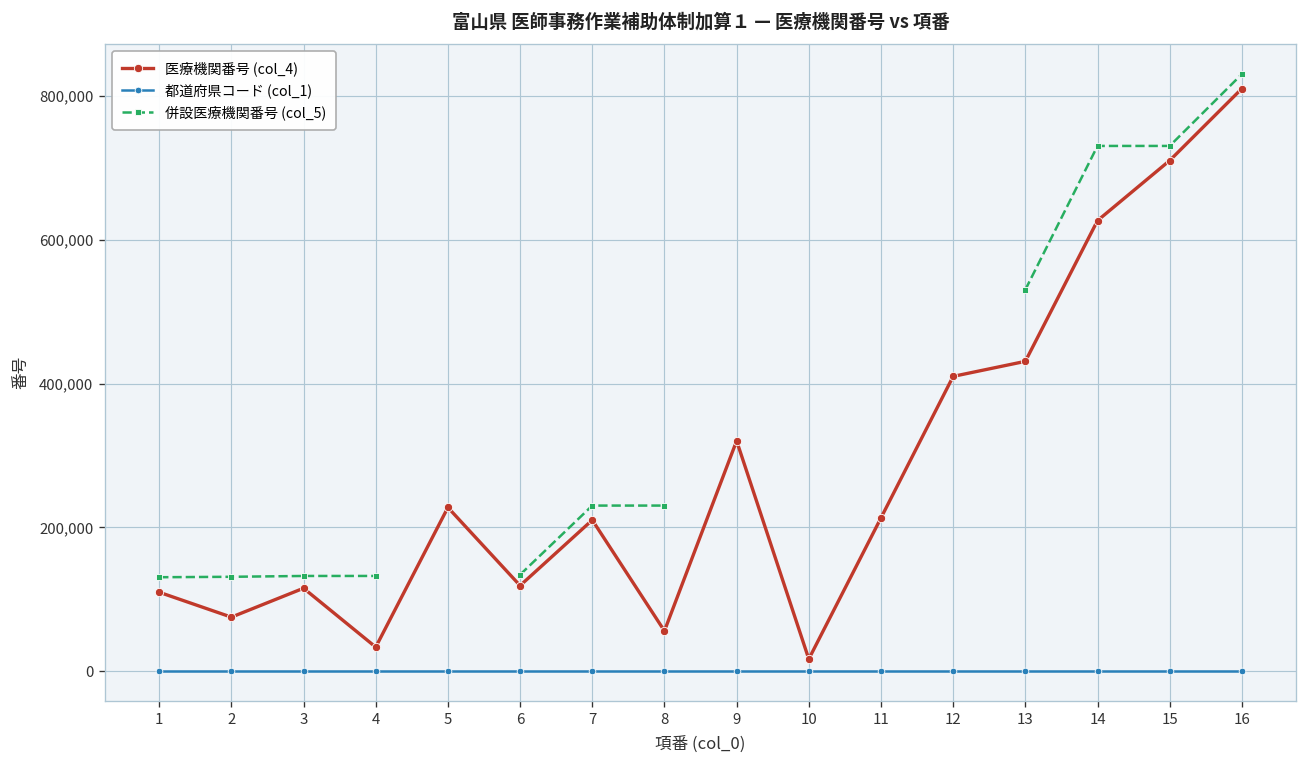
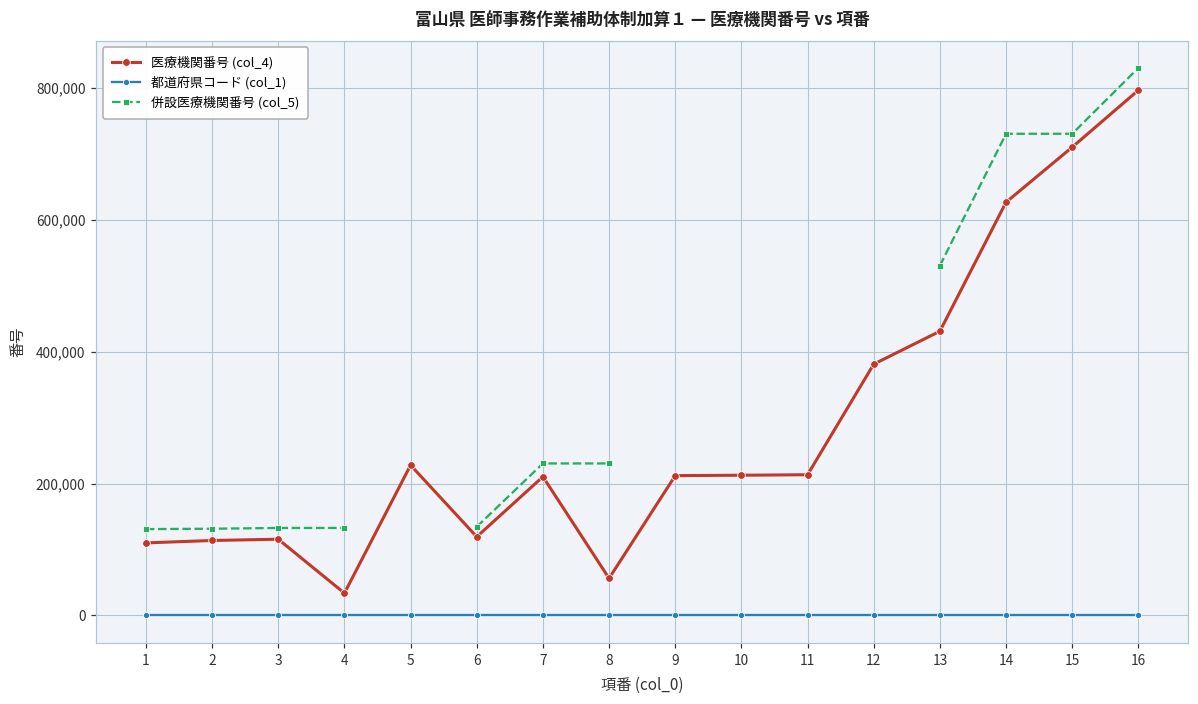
  {
    "医療機関番号 (col_4)": {
      "1": "110,000",
-     "2": "80,000",
+     "2": "110,000",
      "3": "120,000",
      "4": "30,000",
      "5": "230,000",
      "6": "120,000",
      "7": "210,000",
      "8": "60,000",
-     "9": "320,000",
-     "10": "20,000",
+     "9": "210,000",
+     "10": "210,000",
      "11": "210,000",
-     "12": "410,000",
+     "12": "380,000",
      "13": "430,000",
      "14": "630,000",
      "15": "710,000",
-     "16": "810,000"
+     "16": "800,000"
    },
    "都道府県コード (col_1)": {
      "1": "0",
      "2": "0",
      "3": "0",
      "4": "0",
      "5": "0",
      "6": "0",
      "7": "0",
      "8": "0",
      "9": "0",
      "10": "0",
      "11": "0",
      "12": "0",
      "13": "0",
      "14": "0",
      "15": "0",
      "16": "0"
    },
    "併設医療機関番号 (col_5)": {
      "1": "130,000",
      "2": "130,000",
      "3": "130,000",
      "4": "130,000",
      "6": "130,000",
      "7": "230,000",
      "8": "230,000",
      "13": "530,000",
      "14": "730,000",
      "15": "730,000",
      "16": "830,000"
    }
  }
